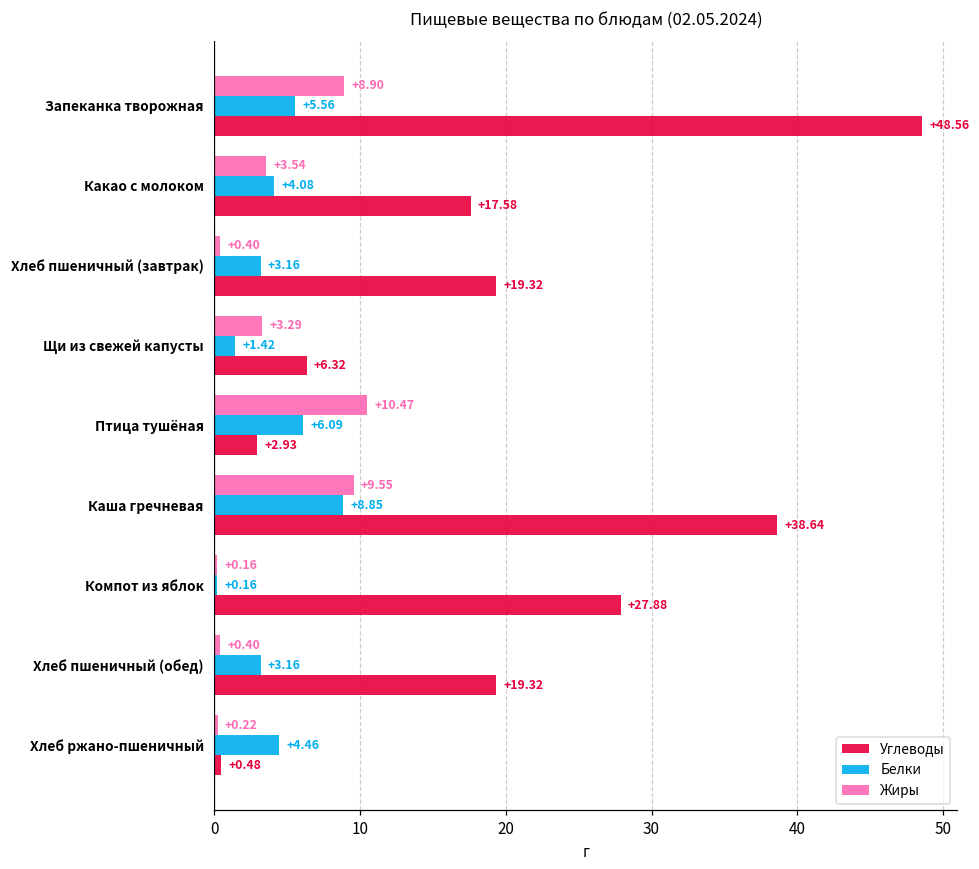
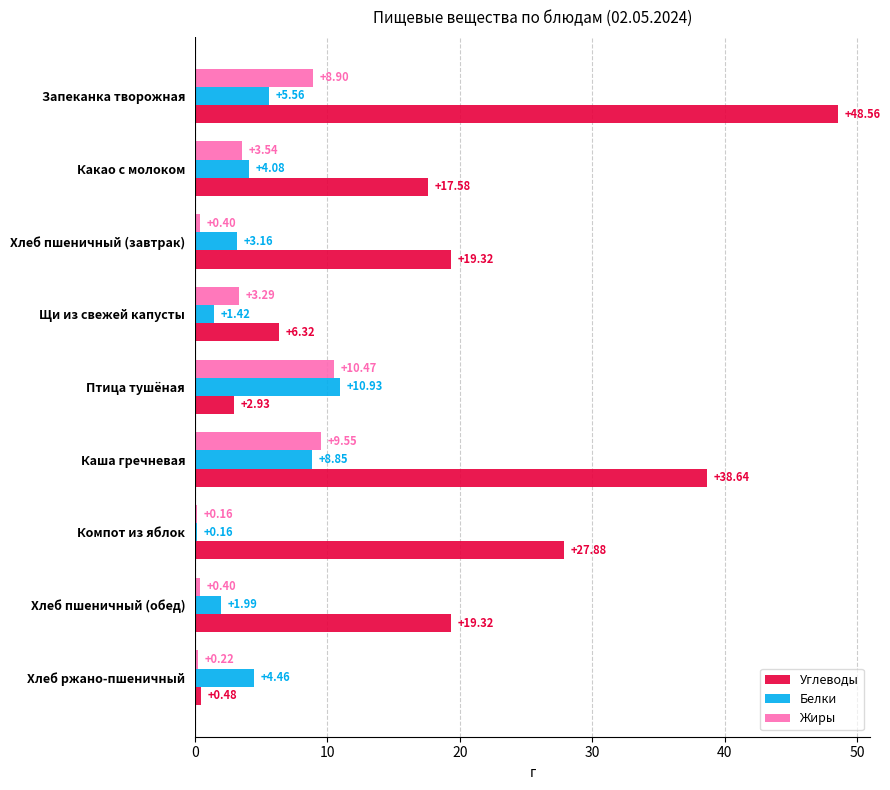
  {
    "Углеводы": {
      "Запеканка творожная": "+48.56",
      "Какао с молоком": "+17.58",
      "Хлеб пшеничный (завтрак)": "+19.32",
      "Щи из свежей капусты": "+6.32",
      "Птица тушёная": "+2.93",
      "Каша гречневая": "+38.64",
      "Компот из яблок": "+27.88",
      "Хлеб пшеничный (обед)": "+19.32",
      "Хлеб ржано-пшеничный": "+0.48"
    },
    "Белки": {
      "Запеканка творожная": "+5.56",
      "Какао с молоком": "+4.08",
      "Хлеб пшеничный (завтрак)": "+3.16",
      "Щи из свежей капусты": "+1.42",
-     "Птица тушёная": "+6.09",
+     "Птица тушёная": "+10.93",
      "Каша гречневая": "+8.85",
      "Компот из яблок": "+0.16",
-     "Хлеб пшеничный (обед)": "+3.16",
+     "Хлеб пшеничный (обед)": "+1.99",
      "Хлеб ржано-пшеничный": "+4.46"
    },
    "Жиры": {
      "Запеканка творожная": "+8.90",
      "Какао с молоком": "+3.54",
      "Хлеб пшеничный (завтрак)": "+0.40",
      "Щи из свежей капусты": "+3.29",
      "Птица тушёная": "+10.47",
      "Каша гречневая": "+9.55",
      "Компот из яблок": "+0.16",
      "Хлеб пшеничный (обед)": "+0.40",
      "Хлеб ржано-пшеничный": "+0.22"
    }
  }
